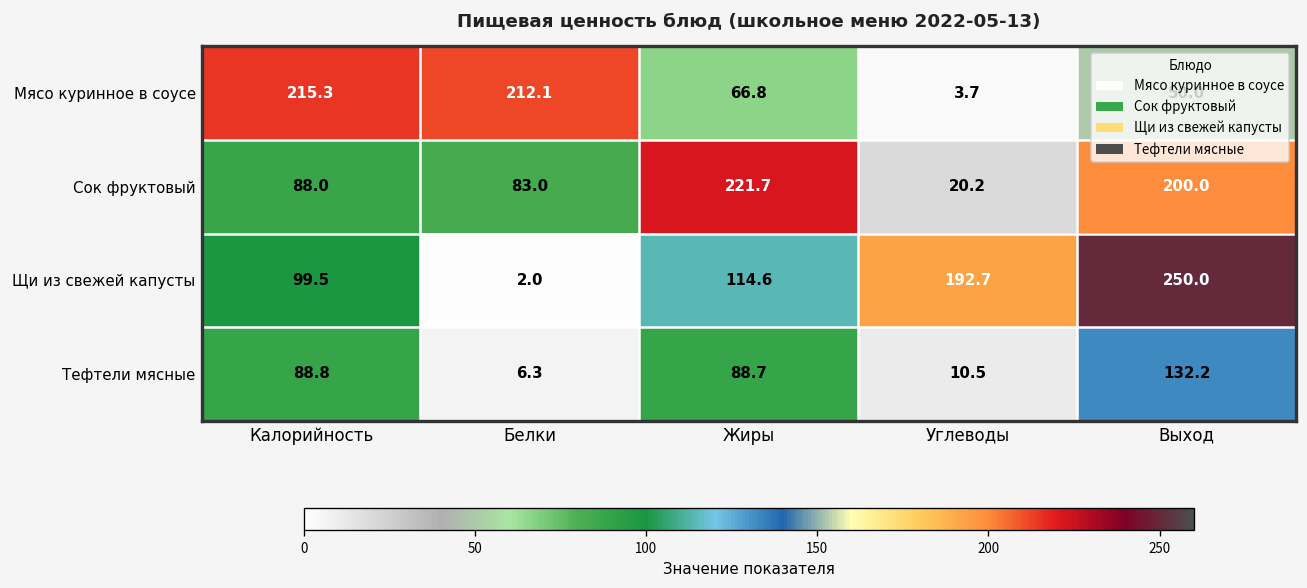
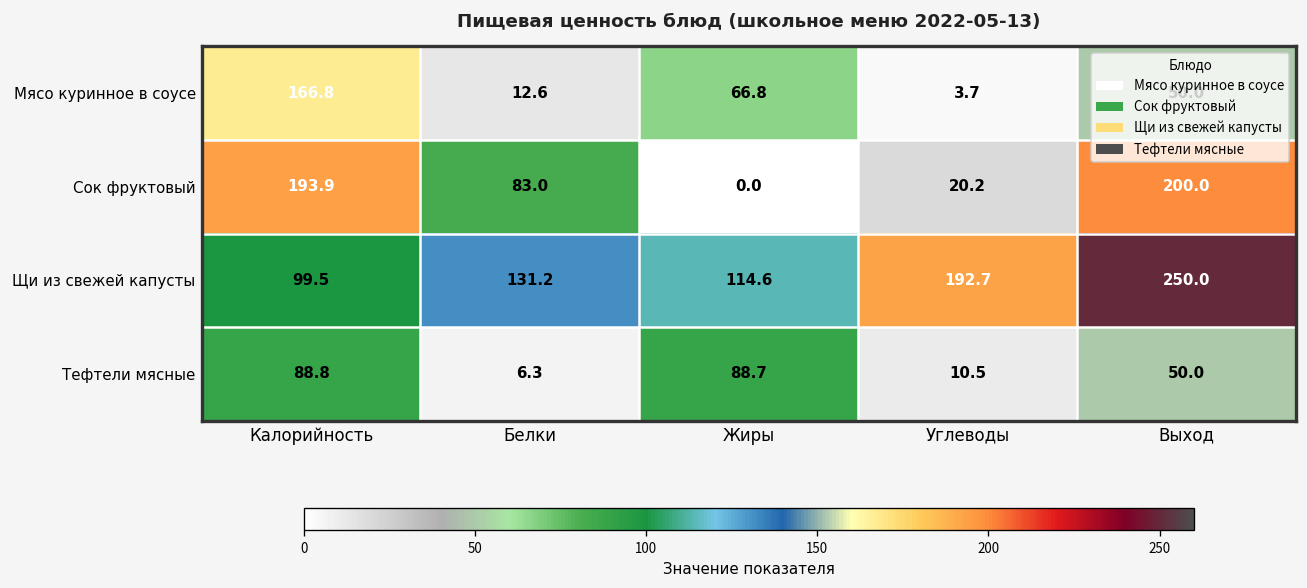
  {
    "Мясо куринное в соусе": {
-     "Калорийность": 215.3,
-     "Белки": 212.1
+     "Калорийность": 166.8,
+     "Белки": 12.6
    },
    "Сок фруктовый": {
-     "Калорийность": 88.0,
-     "Жиры": 221.7
+     "Калорийность": 193.9,
+     "Жиры": 0.0
    },
    "Щи из свежей капусты": {
-     "Белки": 2.0
+     "Белки": 131.2
    },
    "Тефтели мясные": {
-     "Выход": 132.2
+     "Выход": 50.0
    }
  }
